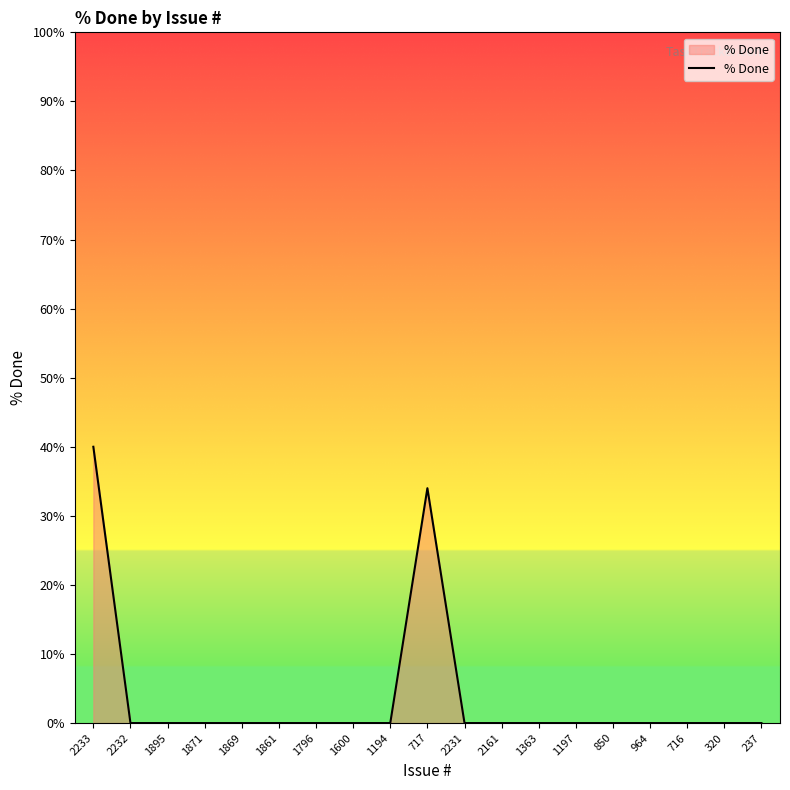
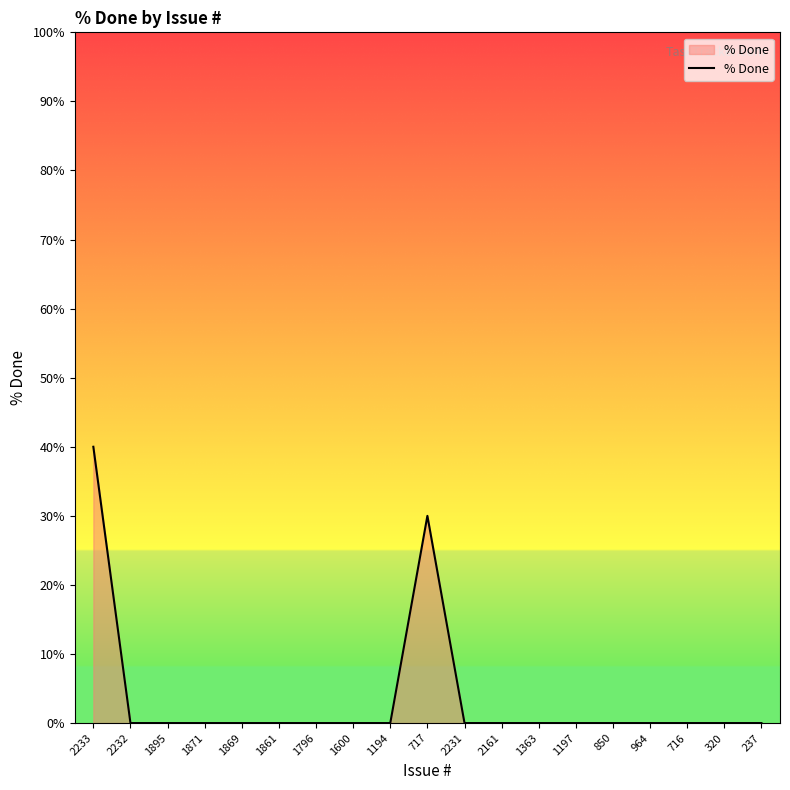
  {
    "2233": "40%",
    "2232": "0%",
    "1895": "0%",
    "1871": "0%",
    "1869": "0%",
    "1861": "0%",
    "1796": "0%",
    "1600": "0%",
    "1194": "0%",
-   "717": "34%",
+   "717": "30%",
    "2231": "0%",
    "2161": "0%",
    "1363": "0%",
    "1197": "0%",
    "850": "0%",
    "964": "0%",
    "716": "0%",
    "320": "0%",
    "237": "0%"
  }
